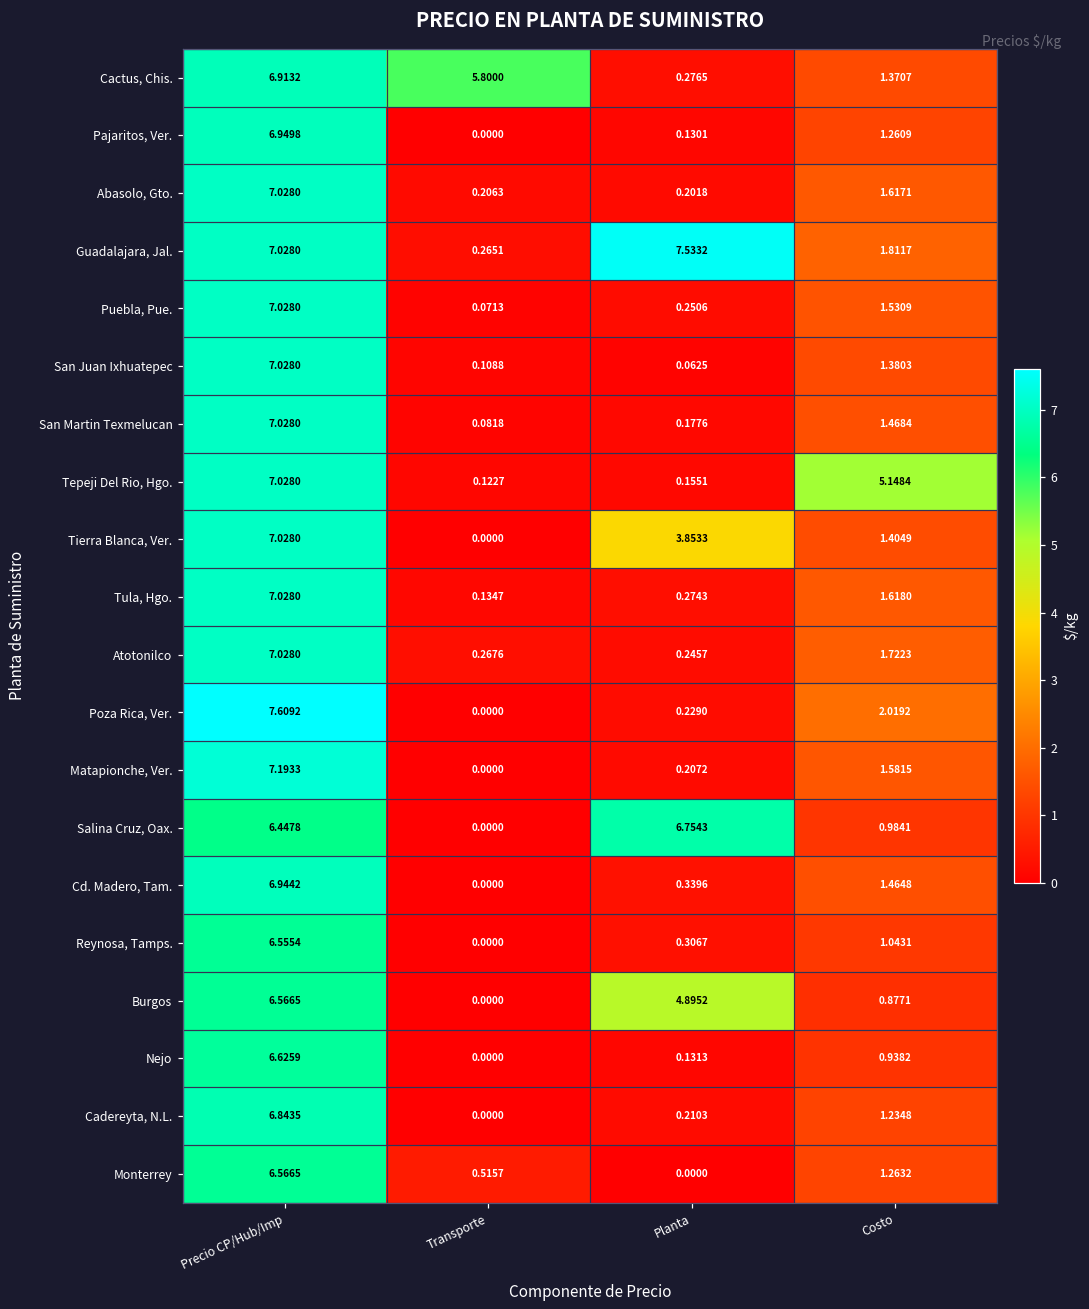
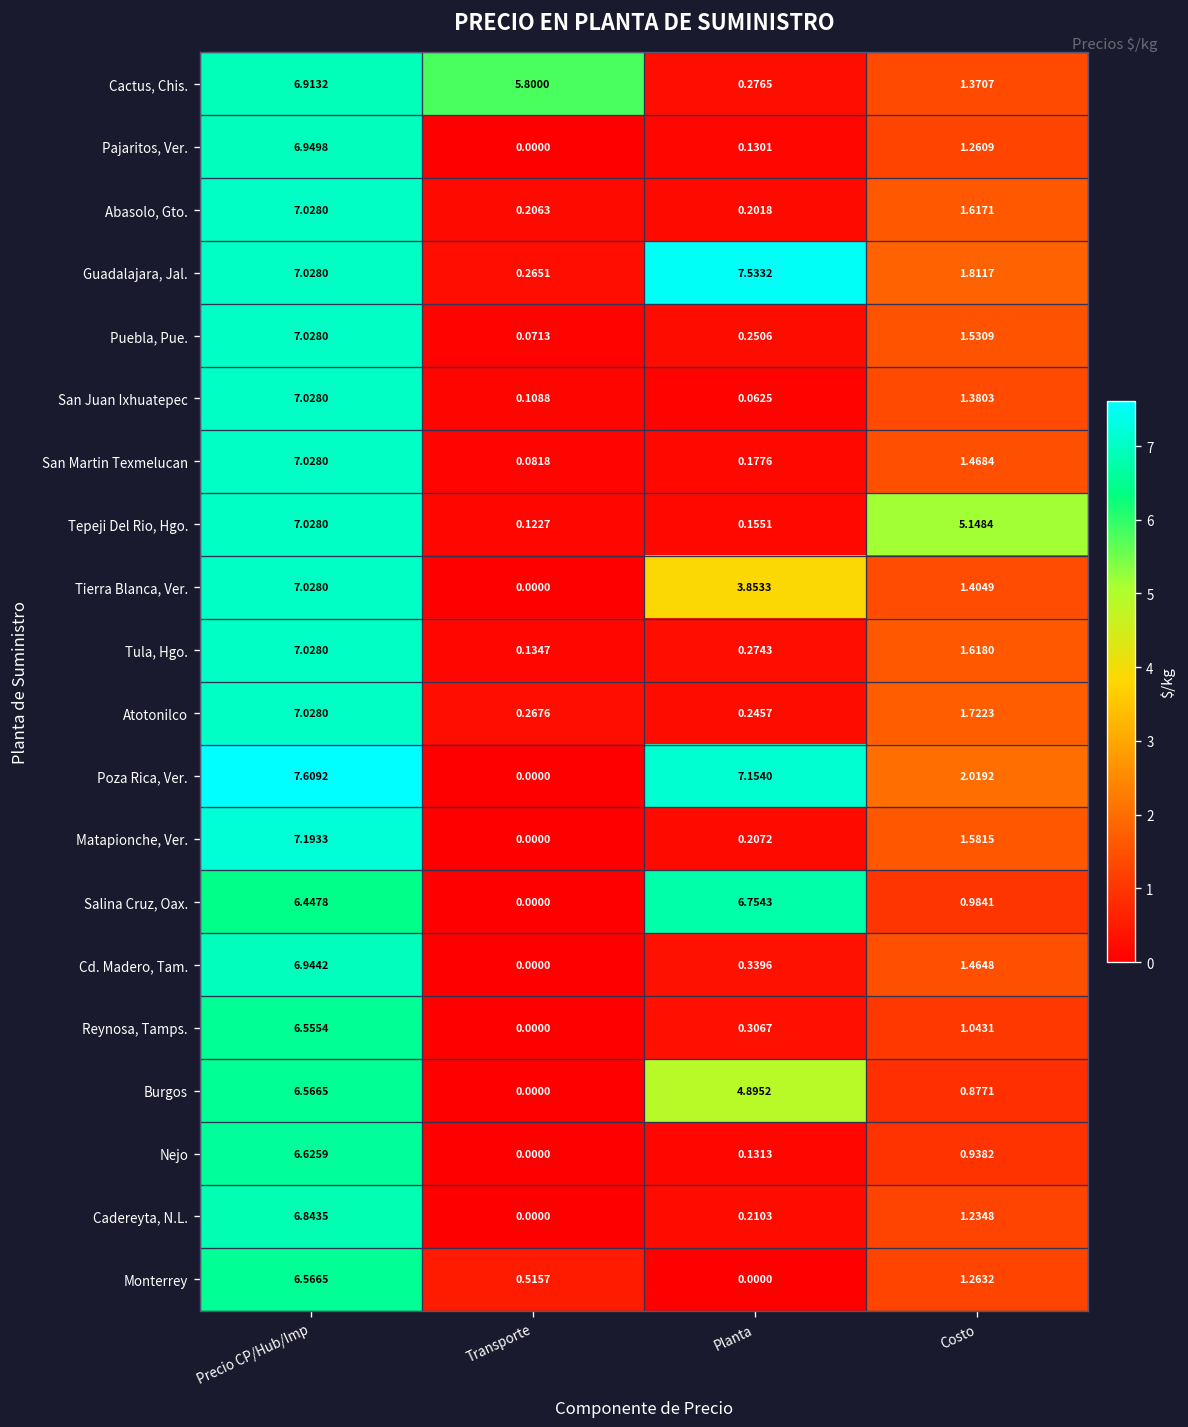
  {
    "Cactus, Chis.": {
      "Precio CP/Hub/Imp": 6.9132,
      "Transporte": 5.8000,
      "Planta": 0.2765,
      "Costo": 1.3707
    },
    "Pajaritos, Ver.": {
      "Precio CP/Hub/Imp": 6.9498,
      "Transporte": 0.0000,
      "Planta": 0.1301,
      "Costo": 1.2609
    },
    "Abasolo, Gto.": {
      "Precio CP/Hub/Imp": 7.0280,
      "Transporte": 0.2063,
      "Planta": 0.2018,
      "Costo": 1.6171
    },
    "Guadalajara, Jal.": {
      "Precio CP/Hub/Imp": 7.0280,
      "Transporte": 0.2651,
      "Planta": 7.5332,
      "Costo": 1.8117
    },
    "Puebla, Pue.": {
      "Precio CP/Hub/Imp": 7.0280,
      "Transporte": 0.0713,
      "Planta": 0.2506,
      "Costo": 1.5309
    },
    "San Juan Ixhuatepec": {
      "Precio CP/Hub/Imp": 7.0280,
      "Transporte": 0.1088,
      "Planta": 0.0625,
      "Costo": 1.3803
    },
    "San Martin Texmelucan": {
      "Precio CP/Hub/Imp": 7.0280,
      "Transporte": 0.0818,
      "Planta": 0.1776,
      "Costo": 1.4684
    },
    "Tepeji Del Rio, Hgo.": {
      "Precio CP/Hub/Imp": 7.0280,
      "Transporte": 0.1227,
      "Planta": 0.1551,
      "Costo": 5.1484
    },
    "Tierra Blanca, Ver.": {
      "Precio CP/Hub/Imp": 7.0280,
      "Transporte": 0.0000,
      "Planta": 3.8533,
      "Costo": 1.4049
    },
    "Tula, Hgo.": {
      "Precio CP/Hub/Imp": 7.0280,
      "Transporte": 0.1347,
      "Planta": 0.2743,
      "Costo": 1.6180
    },
    "Atotonilco": {
      "Precio CP/Hub/Imp": 7.0280,
      "Transporte": 0.2676,
      "Planta": 0.2457,
      "Costo": 1.7223
    },
    "Poza Rica, Ver.": {
      "Precio CP/Hub/Imp": 7.6092,
      "Transporte": 0.0000,
-     "Planta": 0.2290,
+     "Planta": 7.1540,
      "Costo": 2.0192
    },
    "Matapionche, Ver.": {
      "Precio CP/Hub/Imp": 7.1933,
      "Transporte": 0.0000,
      "Planta": 0.2072,
      "Costo": 1.5815
    },
    "Salina Cruz, Oax.": {
      "Precio CP/Hub/Imp": 6.4478,
      "Transporte": 0.0000,
      "Planta": 6.7543,
      "Costo": 0.9841
    },
    "Cd. Madero, Tam.": {
      "Precio CP/Hub/Imp": 6.9442,
      "Transporte": 0.0000,
      "Planta": 0.3396,
      "Costo": 1.4648
    },
    "Reynosa, Tamps.": {
      "Precio CP/Hub/Imp": 6.5554,
      "Transporte": 0.0000,
      "Planta": 0.3067,
      "Costo": 1.0431
    },
    "Burgos": {
      "Precio CP/Hub/Imp": 6.5665,
      "Transporte": 0.0000,
      "Planta": 4.8952,
      "Costo": 0.8771
    },
    "Nejo": {
      "Precio CP/Hub/Imp": 6.6259,
      "Transporte": 0.0000,
      "Planta": 0.1313,
      "Costo": 0.9382
    },
    "Cadereyta, N.L.": {
      "Precio CP/Hub/Imp": 6.8435,
      "Transporte": 0.0000,
      "Planta": 0.2103,
      "Costo": 1.2348
    },
    "Monterrey": {
      "Precio CP/Hub/Imp": 6.5665,
      "Transporte": 0.5157,
      "Planta": 0.0000,
      "Costo": 1.2632
    }
  }
